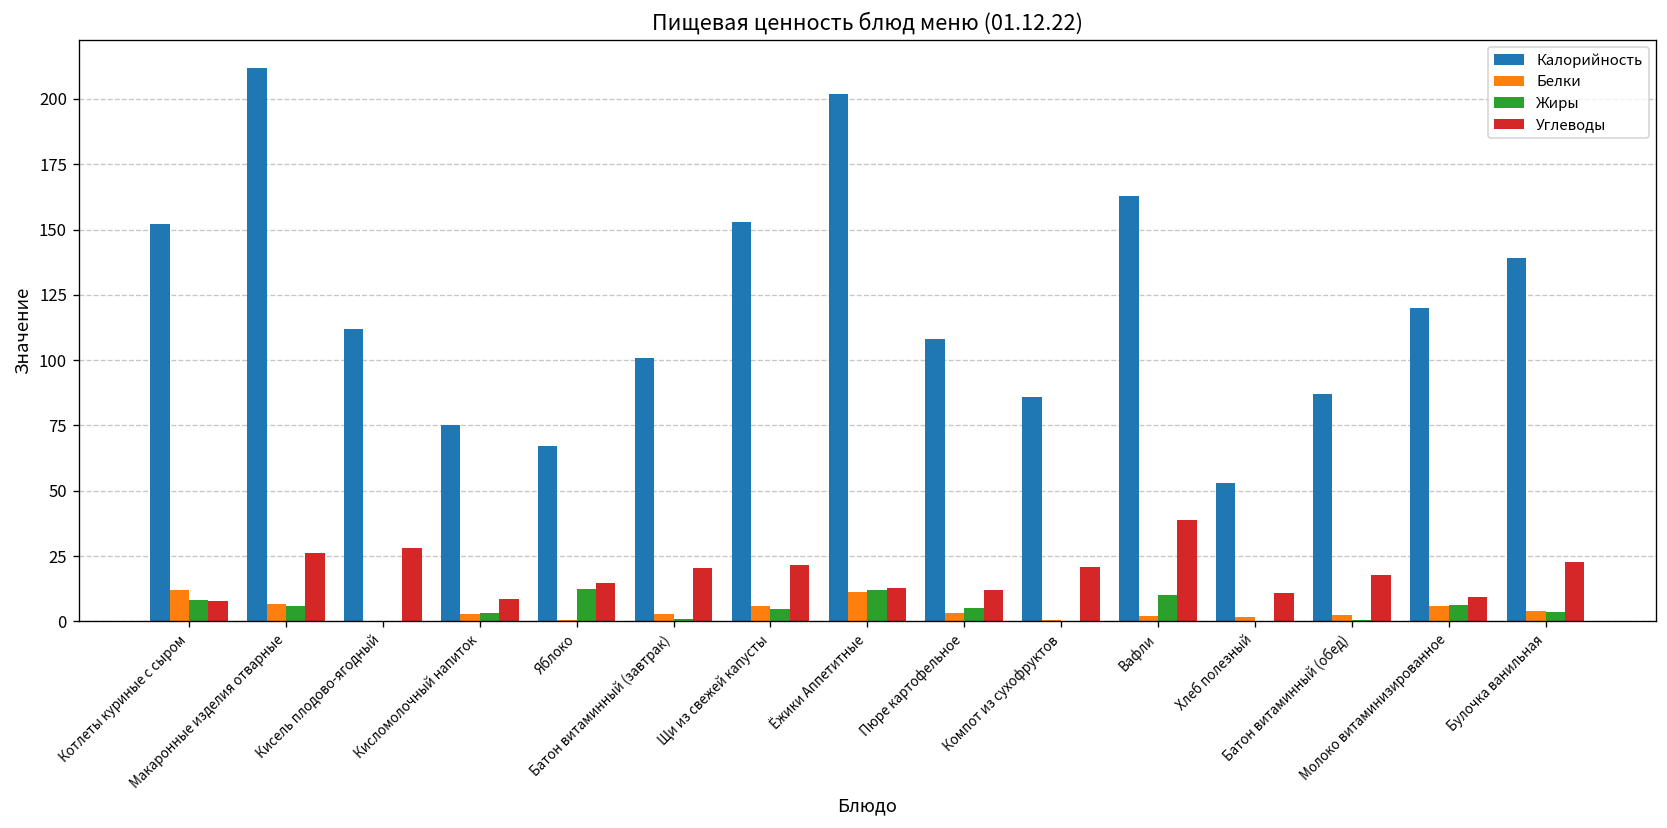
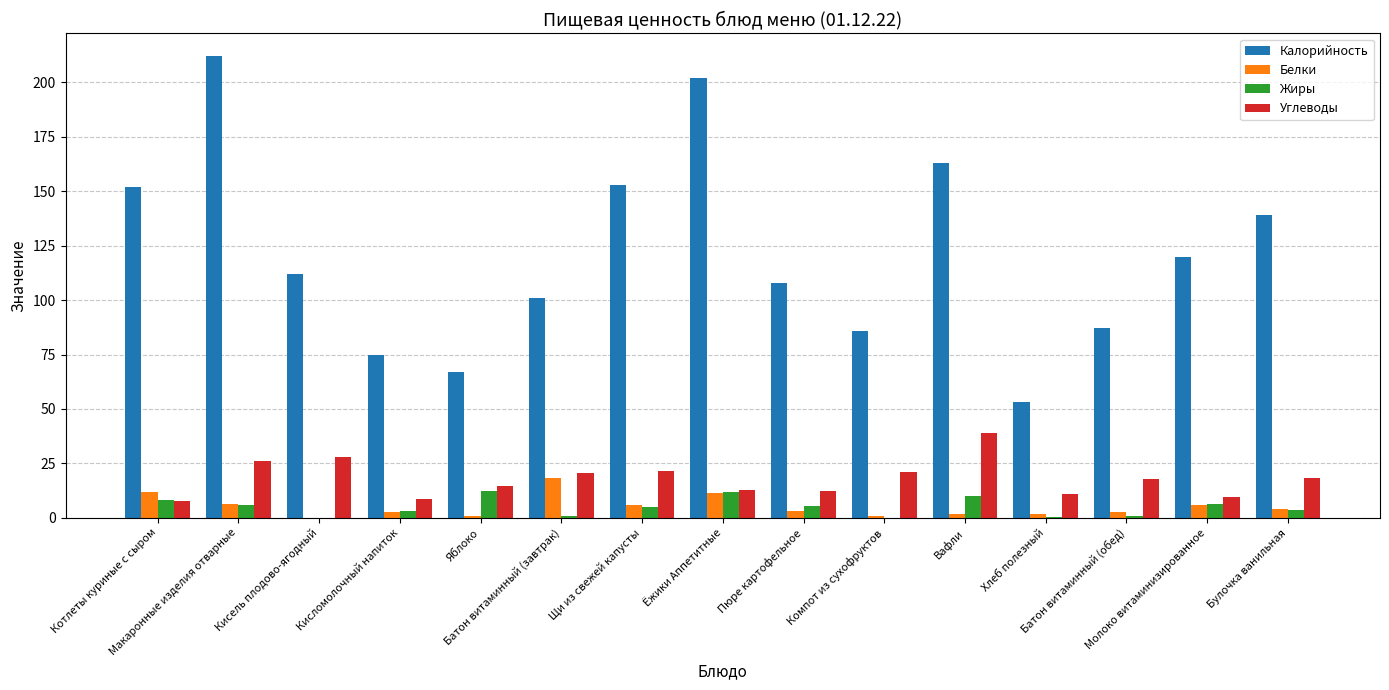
  {
    "Калорийность": {
      "Котлеты куриные с сыром": 152,
      "Макаронные изделия отварные": 212,
      "Кисель плодово-ягодный": 112,
      "Кисломолочный напиток": 75,
      "Яблоко": 67,
      "Батон витаминный (завтрак)": 101,
      "Щи из свежей капусты": 153,
      "Ёжики Аппетитные": 202,
      "Пюре картофельное": 108,
      "Компот из сухофруктов": 86,
      "Вафли": 163,
      "Хлеб полезный": 53,
      "Батон витаминный (обед)": 87,
      "Молоко витаминизированное": 120,
      "Булочка ванильная": 139
    },
    "Белки": {
      "Котлеты куриные с сыром": 12,
      "Макаронные изделия отварные": 7,
      "Кисель плодово-ягодный": 0,
      "Кисломолочный напиток": 3,
-     "Батон витаминный (завтрак)": 3,
+     "Батон витаминный (завтрак)": 18,
      "Щи из свежей капусты": 6,
      "Ёжики Аппетитные": 11,
      "Пюре картофельное": 3,
      "Вафли": 2,
      "Хлеб полезный": 2,
      "Батон витаминный (обед)": 3,
      "Молоко витаминизированное": 6,
      "Булочка ванильная": 4
    },
    "Жиры": {
      "Котлеты куриные с сыром": 8,
      "Макаронные изделия отварные": 6,
      "Кисель плодово-ягодный": 0,
      "Кисломолочный напиток": 3,
      "Яблоко": 12,
      "Щи из свежей капусты": 5,
      "Ёжики Аппетитные": 12,
      "Пюре картофельное": 5,
      "Компот из сухофруктов": 0,
      "Вафли": 10,
      "Молоко витаминизированное": 6,
      "Булочка ванильная": 4
    },
    "Углеводы": {
      "Котлеты куриные с сыром": 8,
      "Макаронные изделия отварные": 26,
      "Кисель плодово-ягодный": 28,
      "Кисломолочный напиток": 9,
      "Яблоко": 15,
      "Батон витаминный (завтрак)": 21,
      "Щи из свежей капусты": 22,
      "Ёжики Аппетитные": 13,
      "Пюре картофельное": 12,
      "Компот из сухофруктов": 21,
      "Вафли": 39,
      "Хлеб полезный": 11,
      "Батон витаминный (обед)": 18,
      "Молоко витаминизированное": 9,
-     "Булочка ванильная": 23
+     "Булочка ванильная": 18
    }
  }
